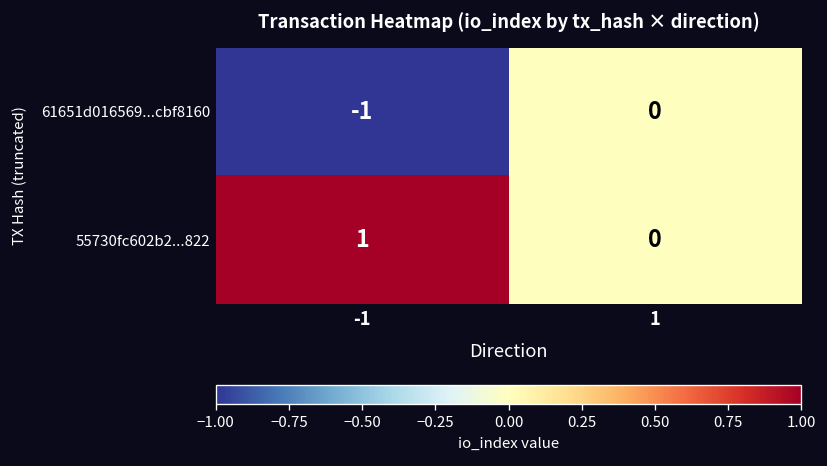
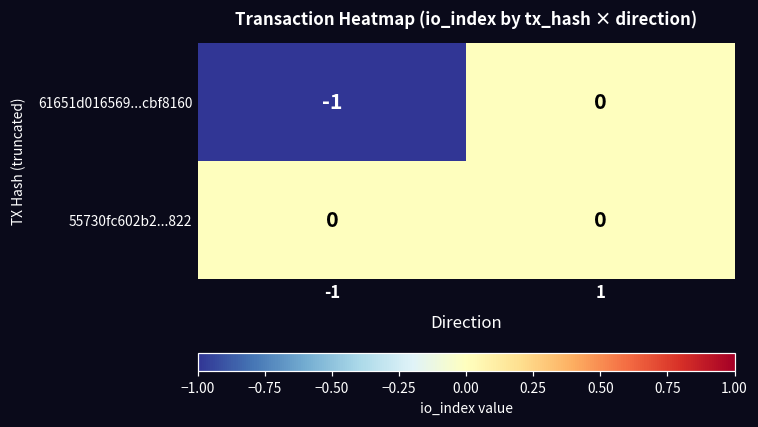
  {
    "61651d016569...cbf8160": {
      "-1": -1,
      "1": 0
    },
    "55730fc602b2...822": {
-     "-1": 1,
+     "-1": 0,
      "1": 0
    }
  }
